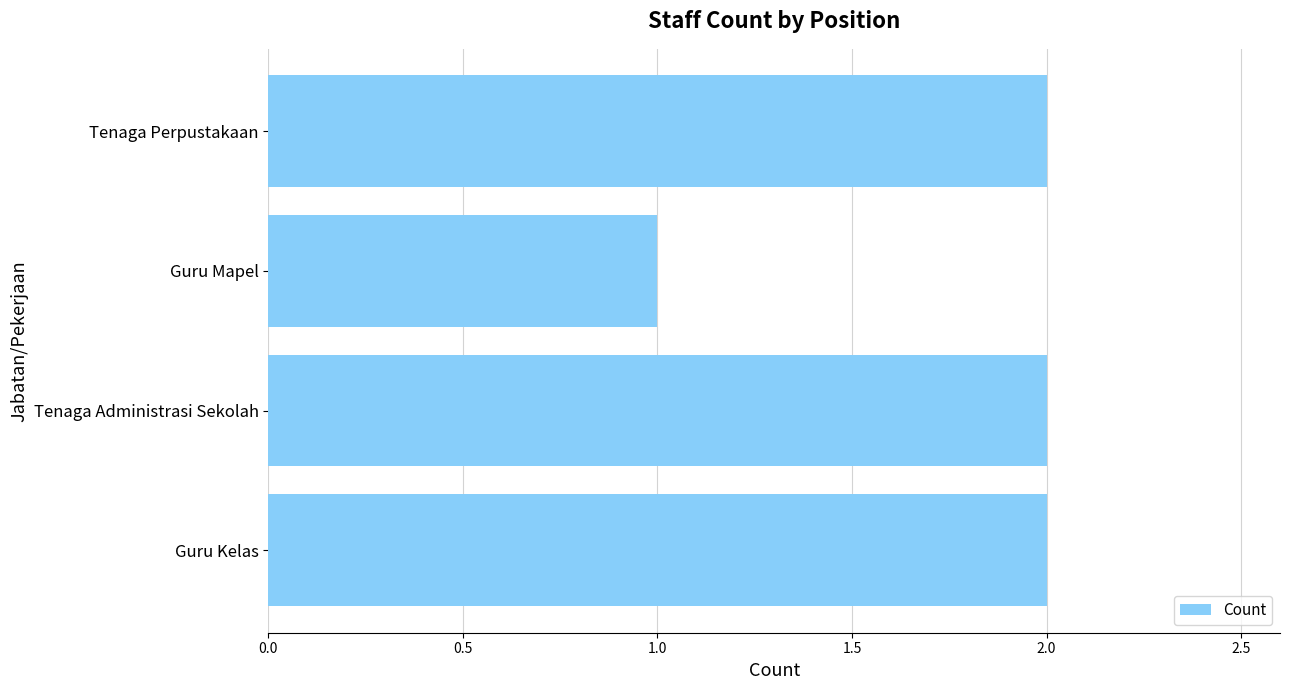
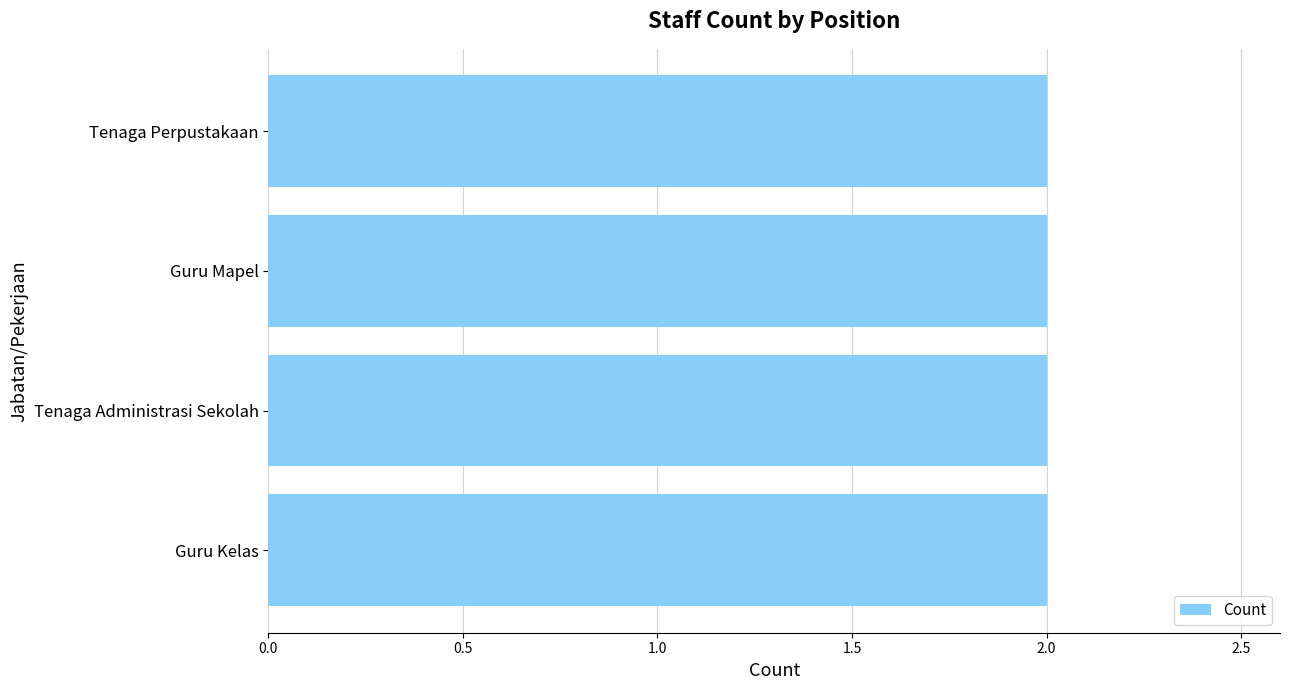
  {
    "Tenaga Perpustakaan": 2,
-   "Guru Mapel": 1,
+   "Guru Mapel": 2,
    "Tenaga Administrasi Sekolah": 2,
    "Guru Kelas": 2
  }
